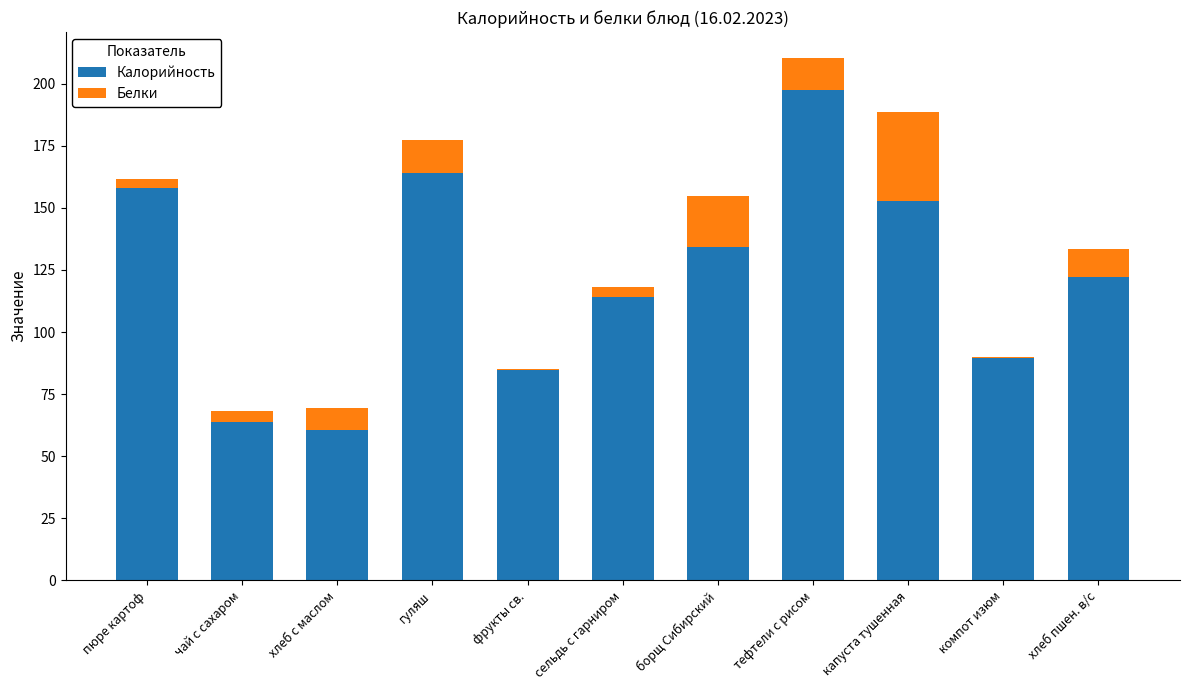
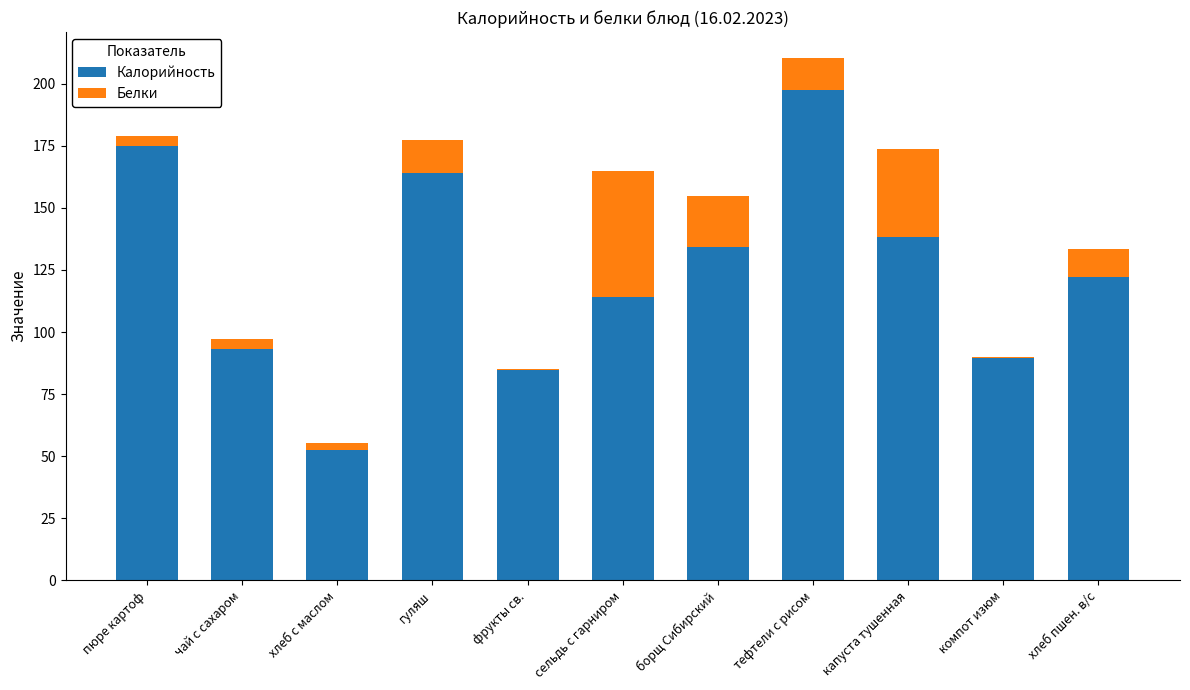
  {
    "Калорийность": {
-     "пюре картоф": 158,
-     "чай с сахаром": 64,
-     "хлеб с маслом": 60,
+     "пюре картоф": 175,
+     "чай с сахаром": 93,
+     "хлеб с маслом": 52,
      "гуляш": 164,
      "фрукты св.": 85,
      "сельдь с гарниром": 114,
      "борщ Сибирский": 134,
      "тефтели с рисом": 198,
-     "капуста тушенная": 153,
+     "капуста тушенная": 138,
      "компот изюм": 90,
      "хлеб пшен. в/с": 122
    },
    "Белки": {
      "пюре картоф": 4,
      "чай с сахаром": 4,
-     "хлеб с маслом": 9,
+     "хлеб с маслом": 3,
      "гуляш": 14,
-     "сельдь с гарниром": 4,
+     "сельдь с гарниром": 51,
      "борщ Сибирский": 21,
      "тефтели с рисом": 13,
      "капуста тушенная": 36,
      "хлеб пшен. в/с": 11
    }
  }
